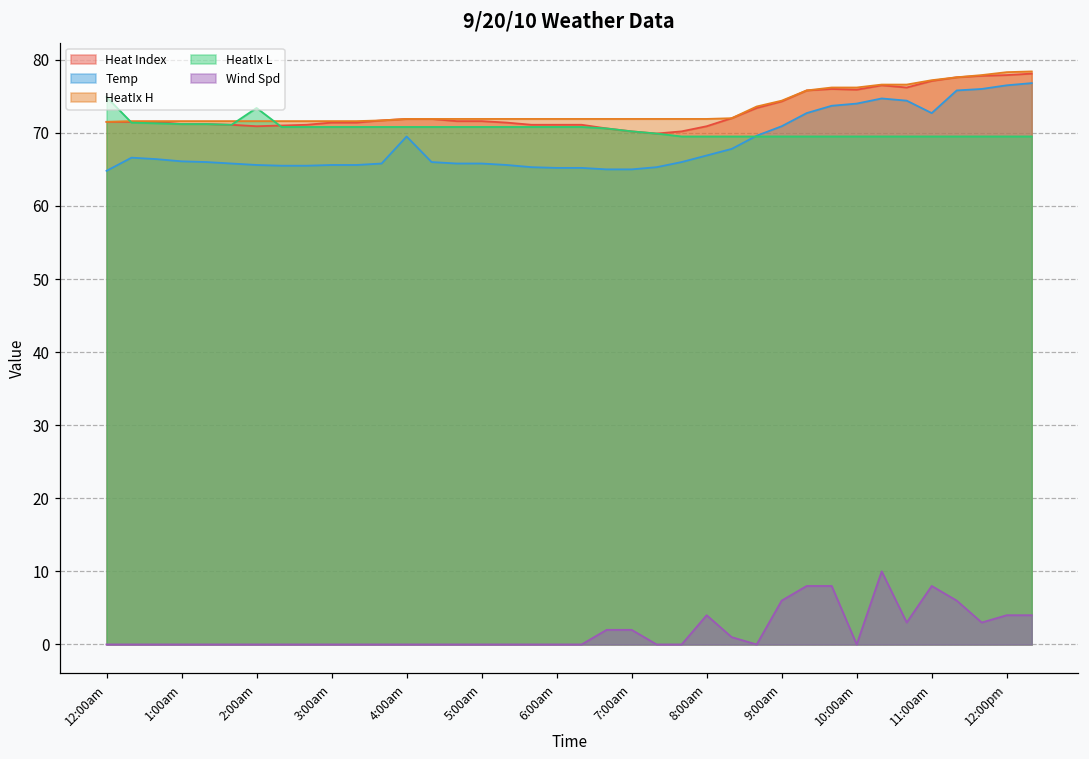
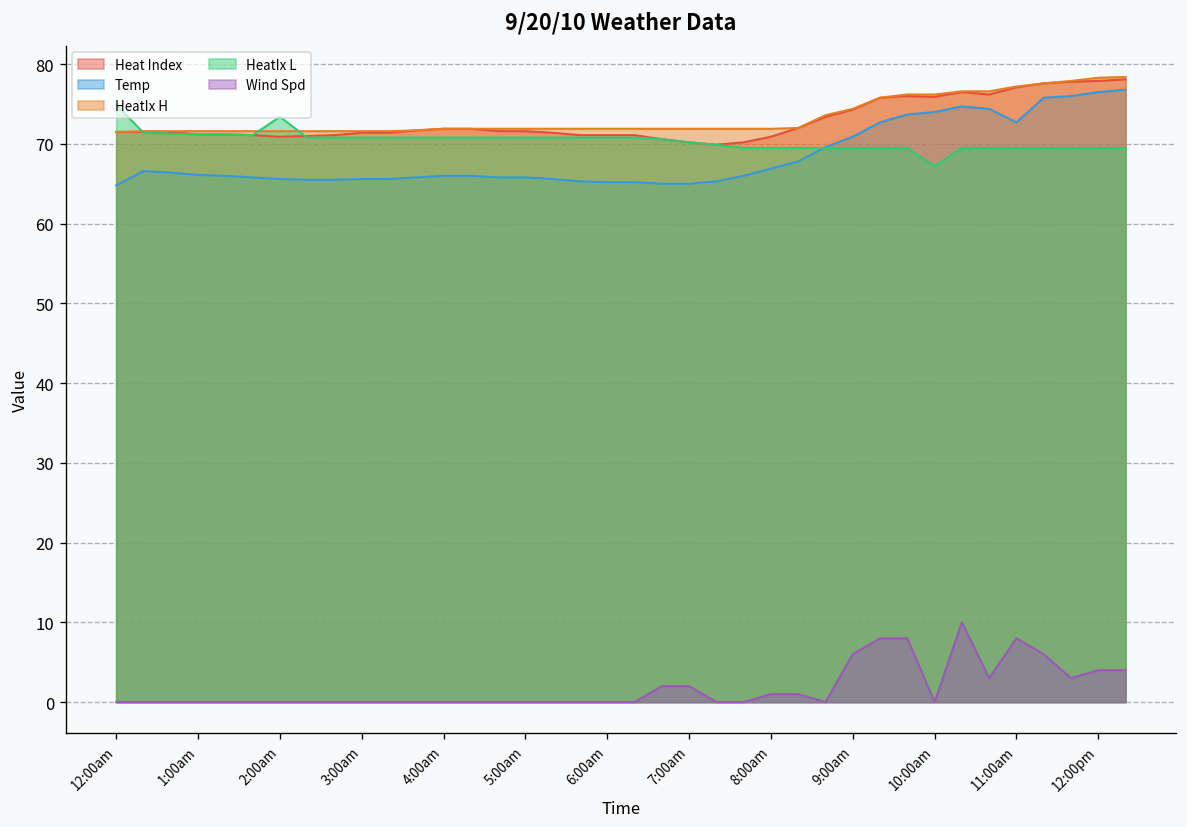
  {
    "Temp": {
      "12:00am": 65,
      "1:00am": 66,
      "2:00am": 66,
      "3:00am": 66,
-     "4:00am": 70,
+     "4:00am": 66,
      "5:00am": 66,
      "6:00am": 65,
      "7:00am": 65,
      "8:00am": 67,
      "9:00am": 71,
      "10:00am": 74,
      "11:00am": 73,
      "12:00pm": 77
    },
    "HeatIx L": {
      "2:00am": 73,
      "3:00am": 71,
      "4:00am": 71,
      "5:00am": 71,
      "8:00am": 70,
      "9:00am": 70,
-     "10:00am": 70,
+     "10:00am": 67,
      "11:00am": 70,
      "12:00pm": 70
    },
    "Wind Spd": {
      "12:00am": 0,
      "1:00am": 0,
      "2:00am": 0,
      "3:00am": 0,
      "4:00am": 0,
      "5:00am": 0,
      "6:00am": 0,
      "7:00am": 2,
-     "8:00am": 4,
+     "8:00am": 1,
      "9:00am": 6,
      "10:00am": 0,
      "11:00am": 8,
      "12:00pm": 4
    }
  }
